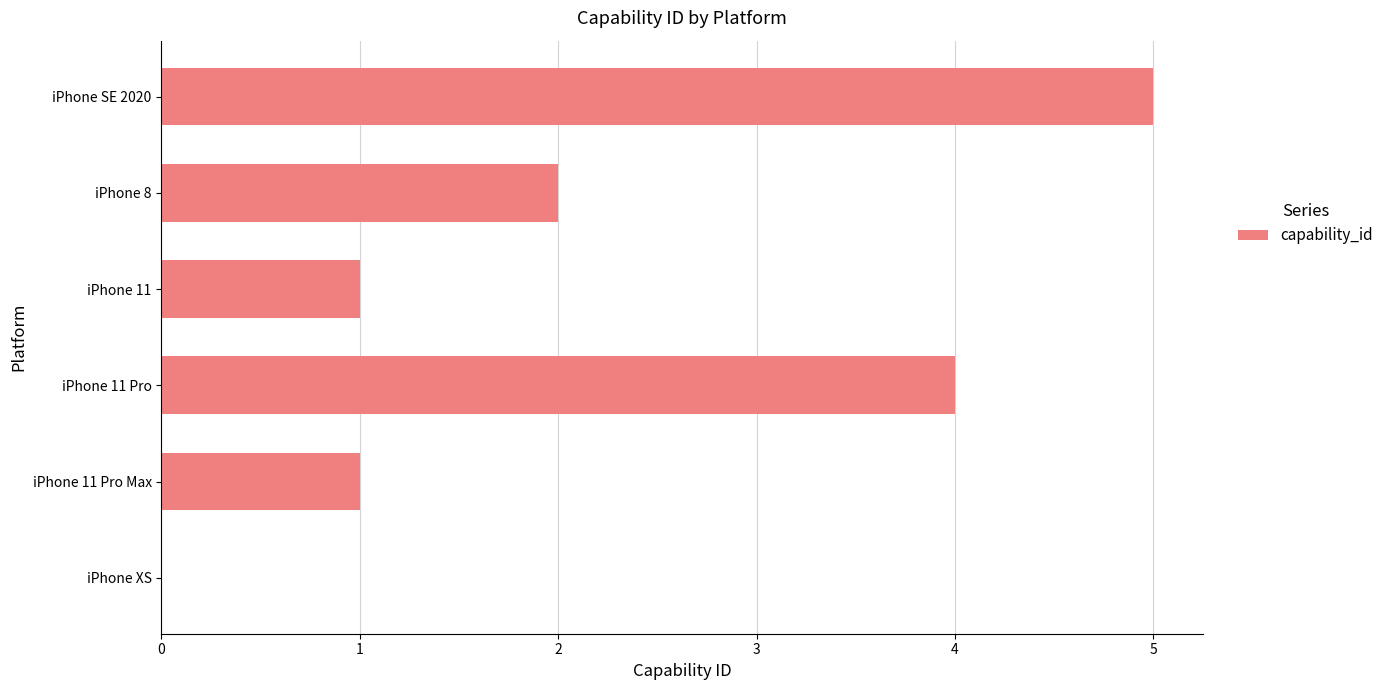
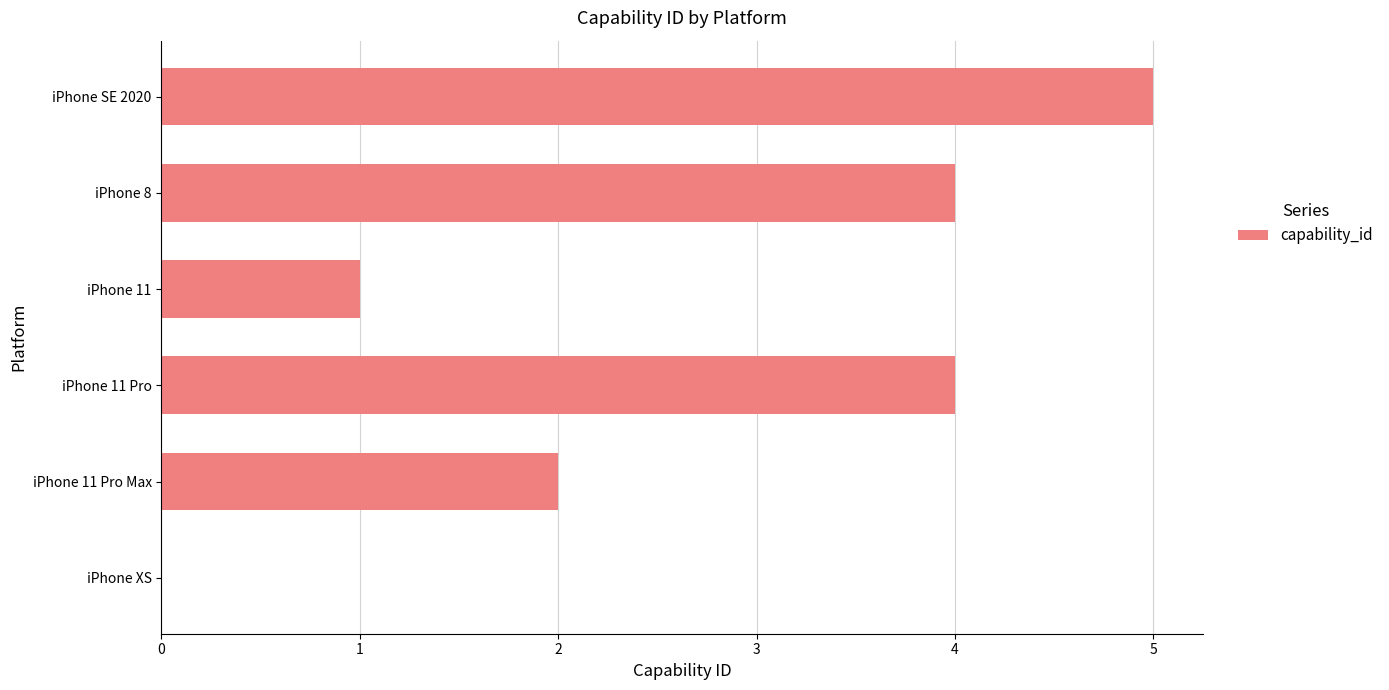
  {
    "iPhone SE 2020": 5,
-   "iPhone 8": 2,
+   "iPhone 8": 4,
    "iPhone 11": 1,
    "iPhone 11 Pro": 4,
-   "iPhone 11 Pro Max": 1,
+   "iPhone 11 Pro Max": 2,
    "iPhone XS": 0
  }
